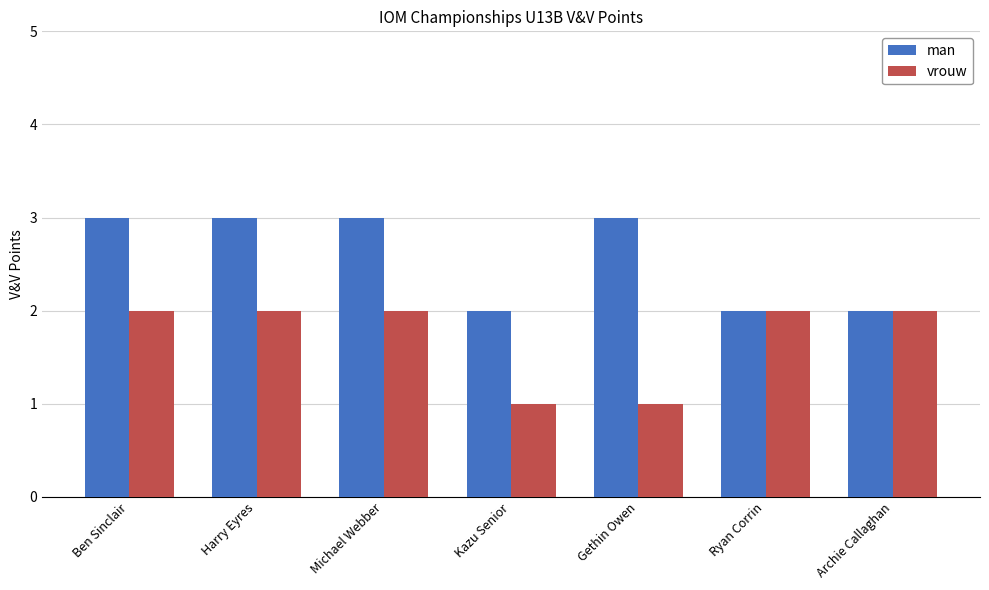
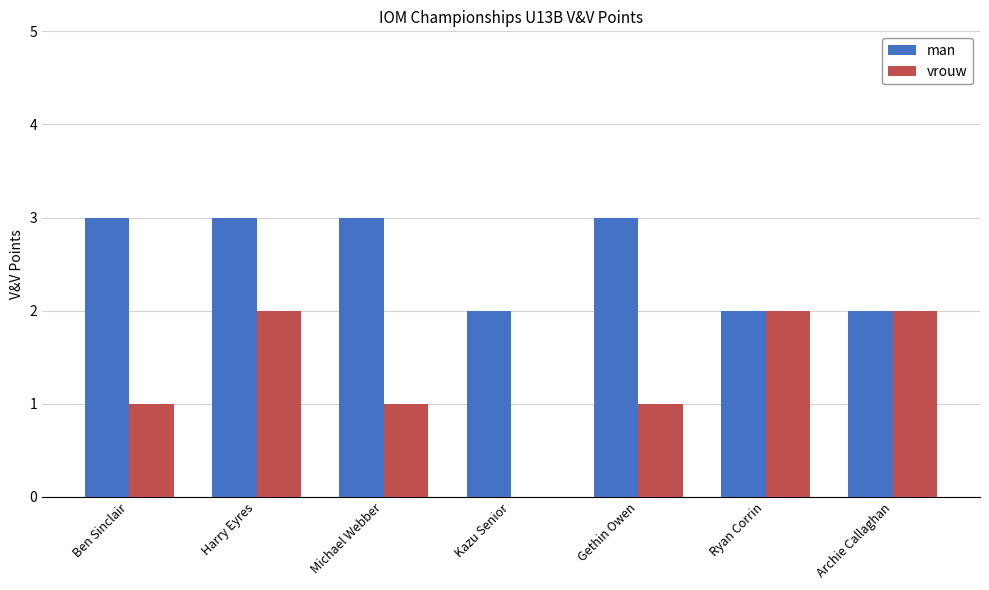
  {
    "man": {
      "Ben Sinclair": 3,
      "Harry Eyres": 3,
      "Michael Webber": 3,
      "Kazu Senior": 2,
      "Gethin Owen": 3,
      "Ryan Corrin": 2,
      "Archie Callaghan": 2
    },
    "vrouw": {
-     "Ben Sinclair": 2,
+     "Ben Sinclair": 1,
      "Harry Eyres": 2,
-     "Michael Webber": 2,
-     "Kazu Senior": 1,
+     "Michael Webber": 1,
+     "Kazu Senior": 0,
      "Gethin Owen": 1,
      "Ryan Corrin": 2,
      "Archie Callaghan": 2
    }
  }
